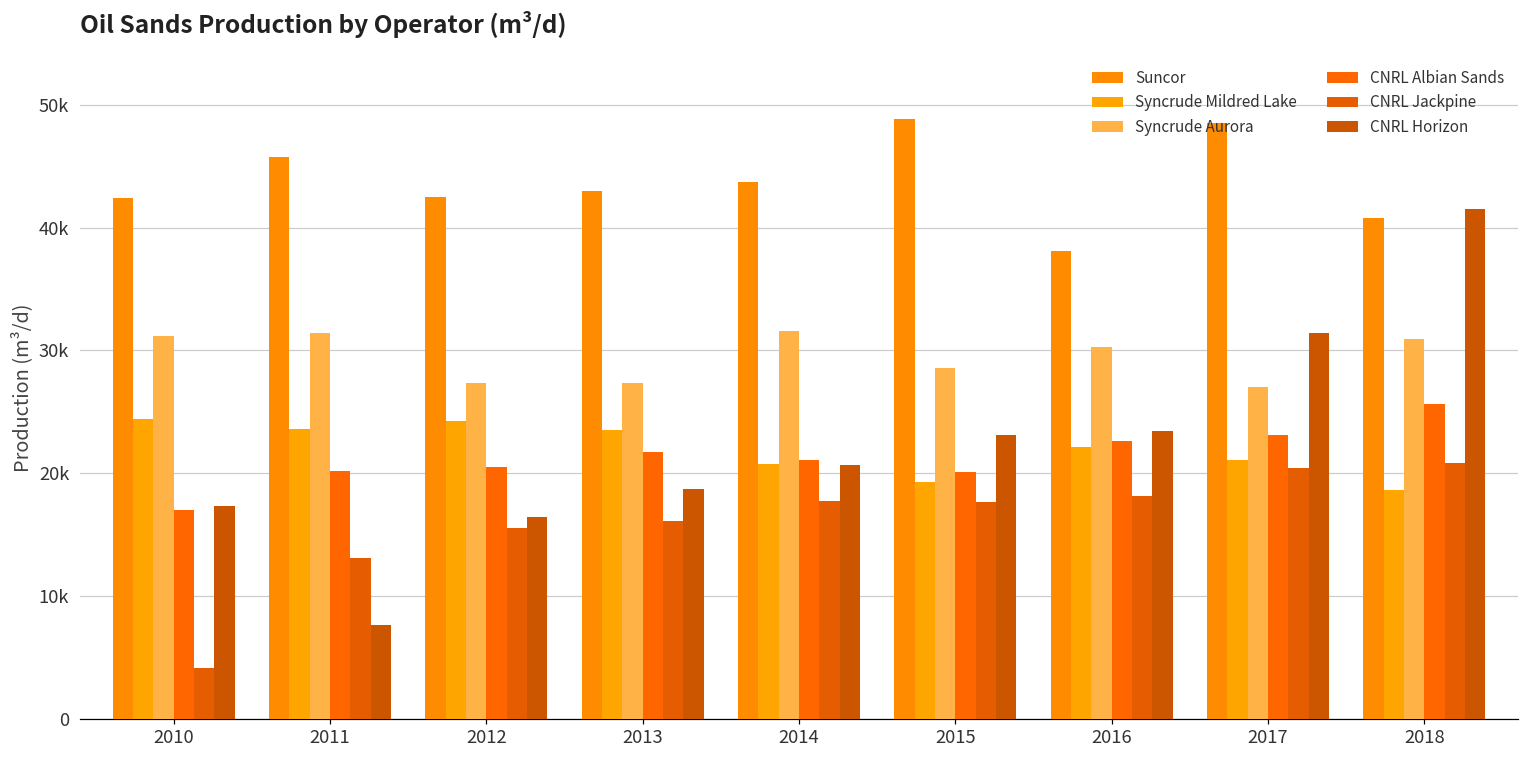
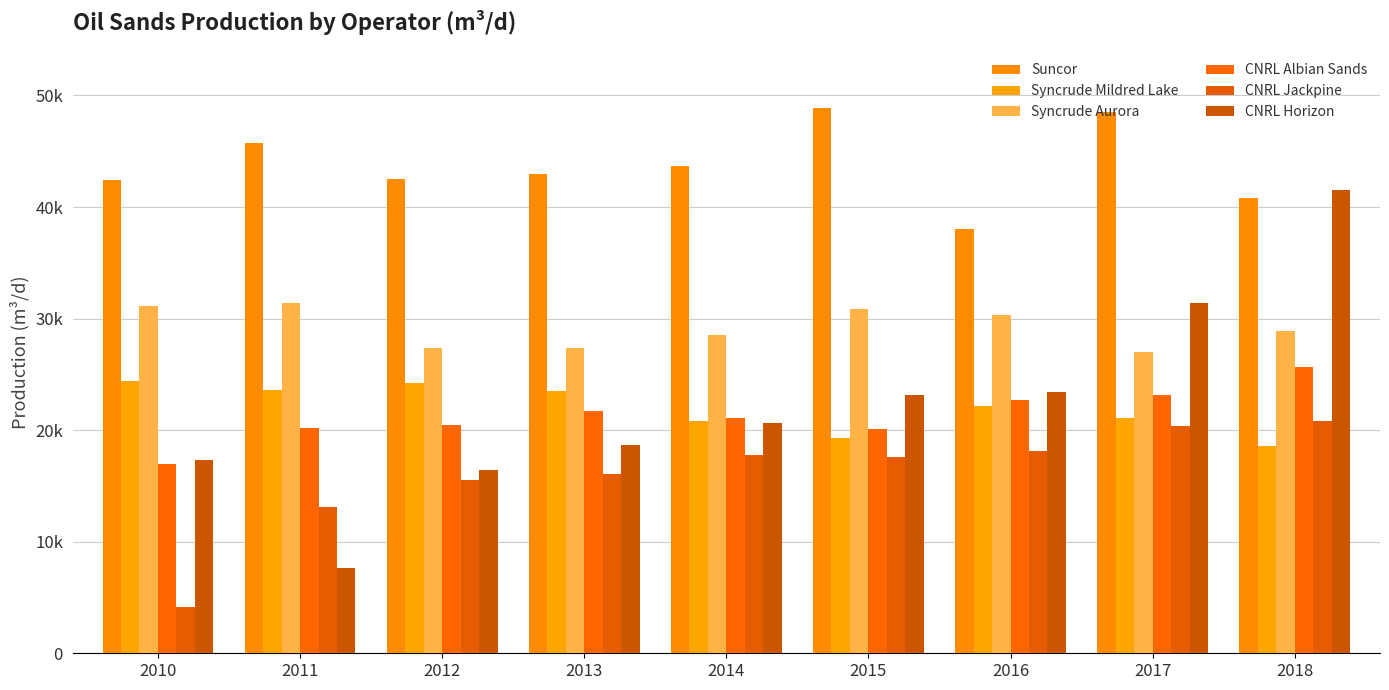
  {
    "Syncrude Aurora": {
      "2010": 31200,
      "2011": 31400,
      "2012": 27300,
      "2013": 27400,
-     "2014": 31600,
-     "2015": 28600,
+     "2014": 28500,
+     "2015": 30800,
      "2016": 30300,
      "2017": 27000,
-     "2018": 30900
+     "2018": 28900
    }
  }
